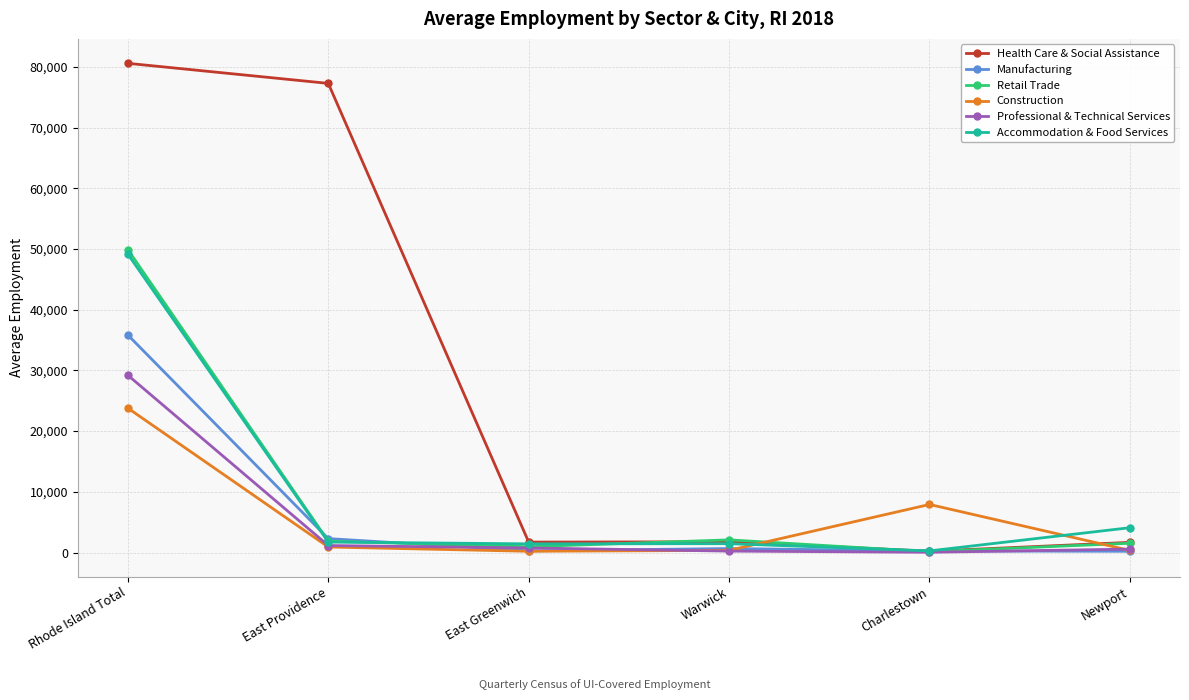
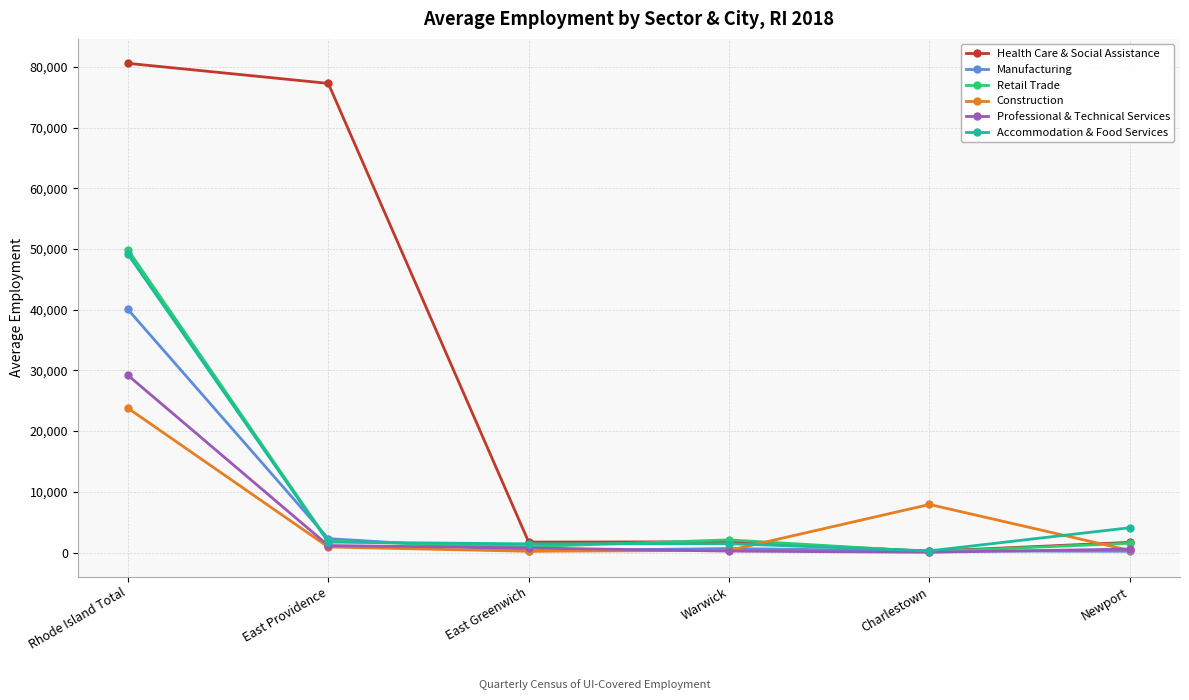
  {
    "Health Care & Social Assistance": {
      "Rhode Island Total": "81,000",
      "East Providence": "77,000"
    },
    "Manufacturing": {
-     "Rhode Island Total": "36,000",
+     "Rhode Island Total": "40,000",
      "East Providence": "2,000"
    },
    "Construction": {
      "Rhode Island Total": "24,000",
      "Charlestown": "8,000"
    },
    "Professional & Technical Services": {
      "Rhode Island Total": "29,000"
    }
  }
